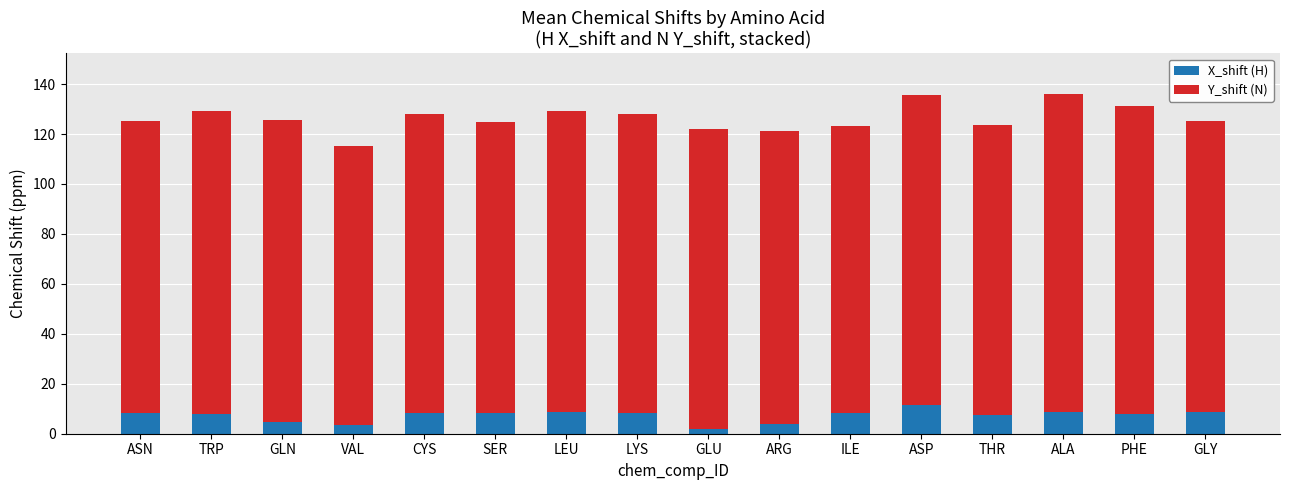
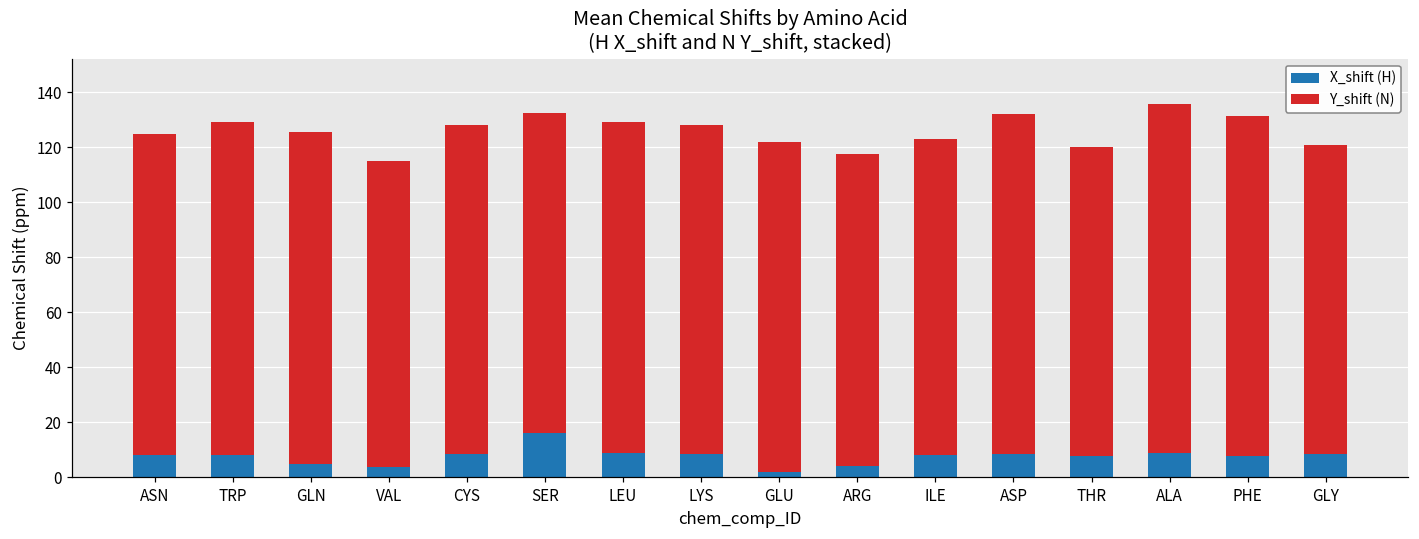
  {
    "X_shift (H)": {
      "ASN": 8,
      "TRP": 8,
      "GLN": 5,
      "VAL": 4,
      "CYS": 8,
-     "SER": 8,
+     "SER": 16,
      "LEU": 9,
      "LYS": 8,
      "GLU": 2,
      "ARG": 4,
      "ILE": 8,
-     "ASP": 12,
+     "ASP": 8,
      "THR": 8,
      "ALA": 9,
      "PHE": 8,
      "GLY": 9
    },
    "Y_shift (N)": {
      "ASN": 117,
      "TRP": 122,
      "GLN": 121,
      "VAL": 112,
      "CYS": 120,
      "SER": 117,
      "LEU": 120,
      "LYS": 120,
      "GLU": 120,
-     "ARG": 117,
+     "ARG": 114,
      "ILE": 115,
      "ASP": 124,
-     "THR": 116,
+     "THR": 113,
      "ALA": 127,
      "PHE": 124,
-     "GLY": 117
+     "GLY": 112
    }
  }
